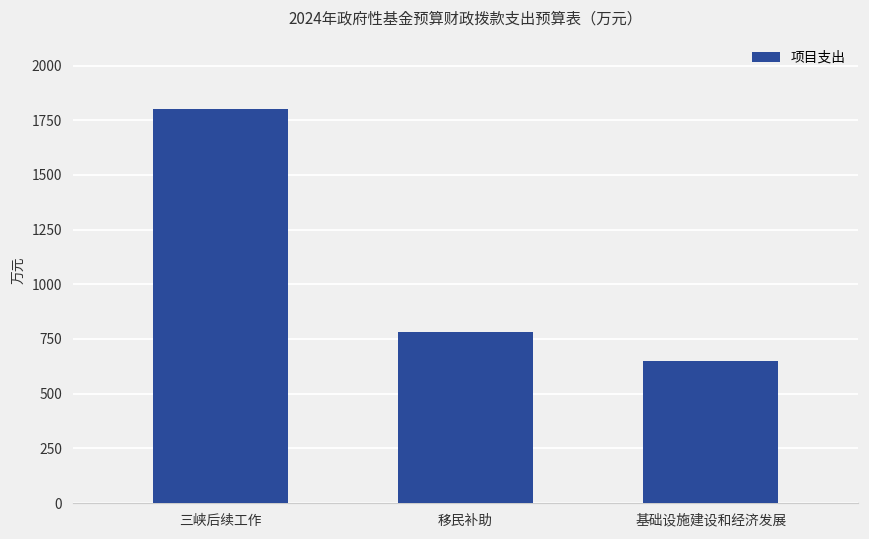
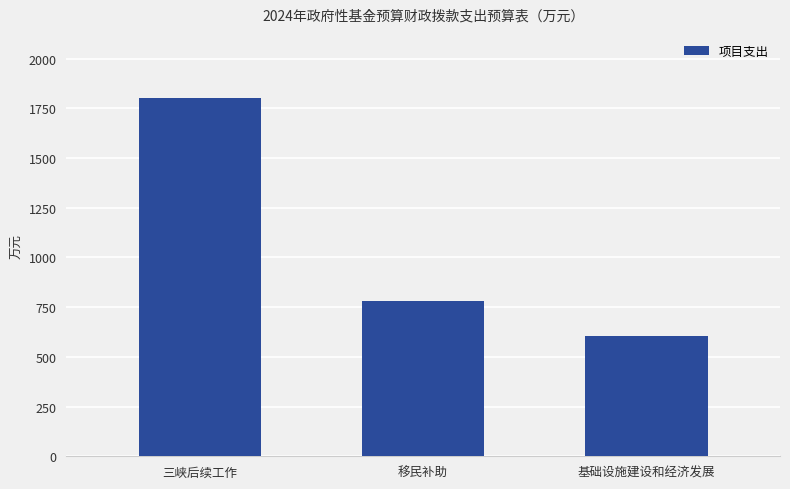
  {
    "三峡后续工作": 1800,
    "移民补助": 780,
-   "基础设施建设和经济发展": 650
+   "基础设施建设和经济发展": 600
  }
